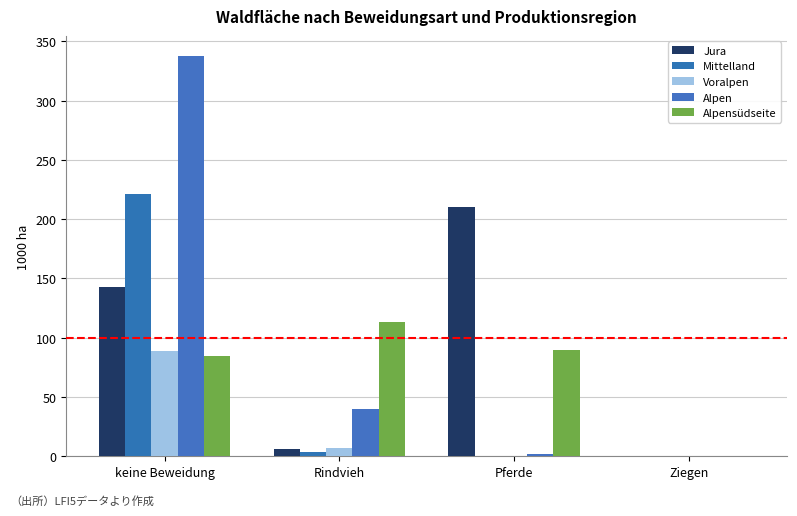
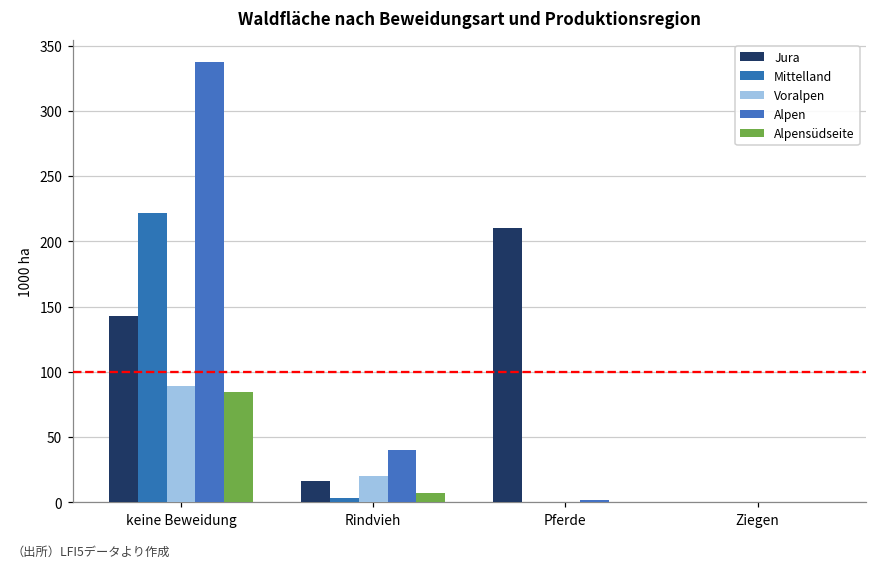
  {
    "Jura": {
      "keine Beweidung": 143,
-     "Rindvieh": 6,
+     "Rindvieh": 16,
      "Pferde": 210,
      "Ziegen": 0
    },
    "Voralpen": {
      "keine Beweidung": 89,
-     "Rindvieh": 7,
+     "Rindvieh": 20,
      "Pferde": 0,
      "Ziegen": 0
    },
    "Alpensüdseite": {
      "keine Beweidung": 85,
-     "Rindvieh": 113,
-     "Pferde": 90,
+     "Rindvieh": 8,
+     "Pferde": 1,
      "Ziegen": 0
    }
  }
